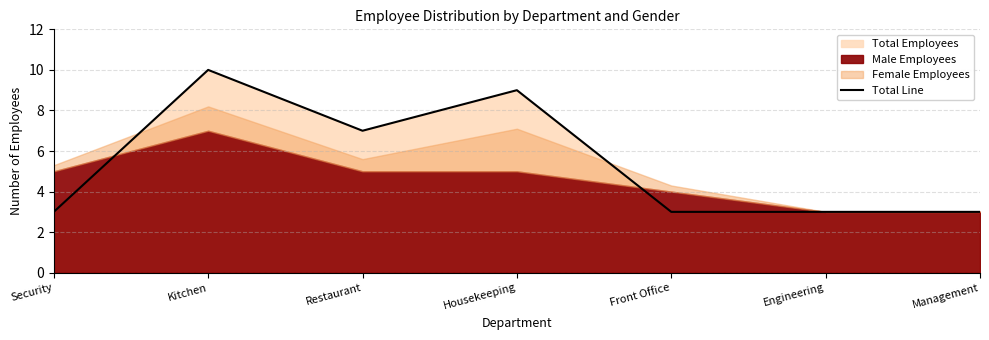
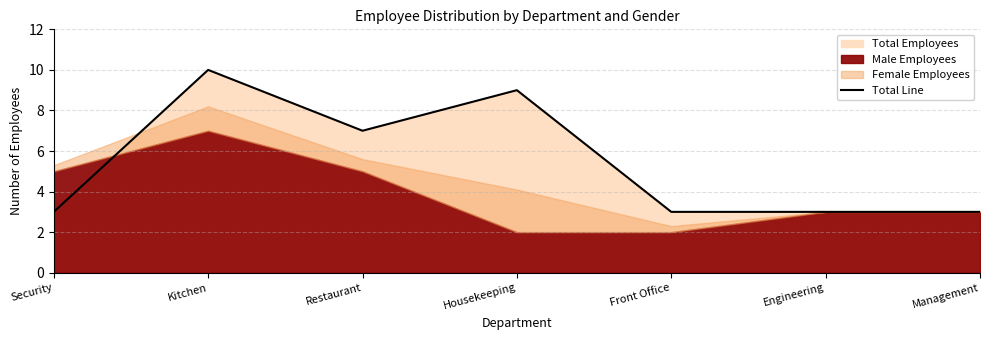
  {
    "Male Employees": {
      "Security": 5,
      "Kitchen": 7,
      "Restaurant": 5,
-     "Housekeeping": 5,
-     "Front Office": 4
+     "Housekeeping": 2,
+     "Front Office": 2
    }
  }
